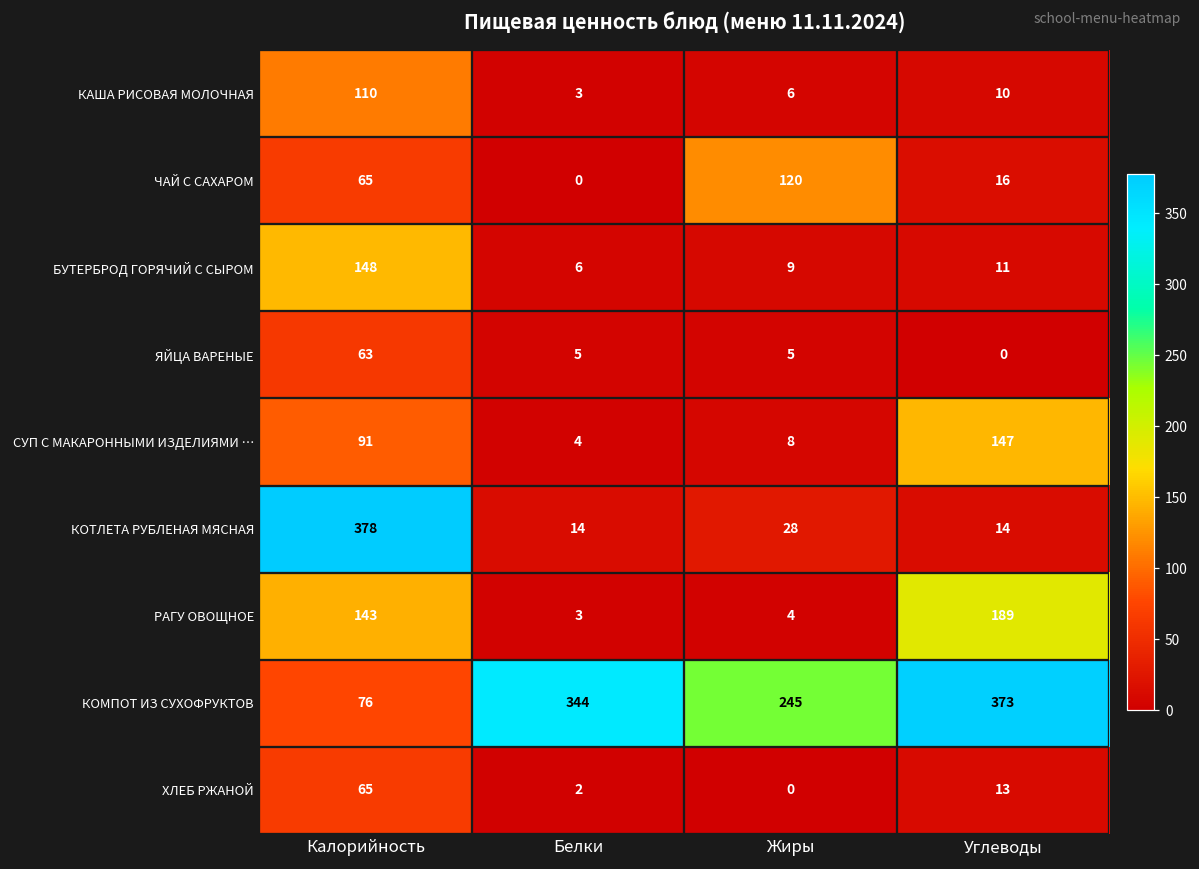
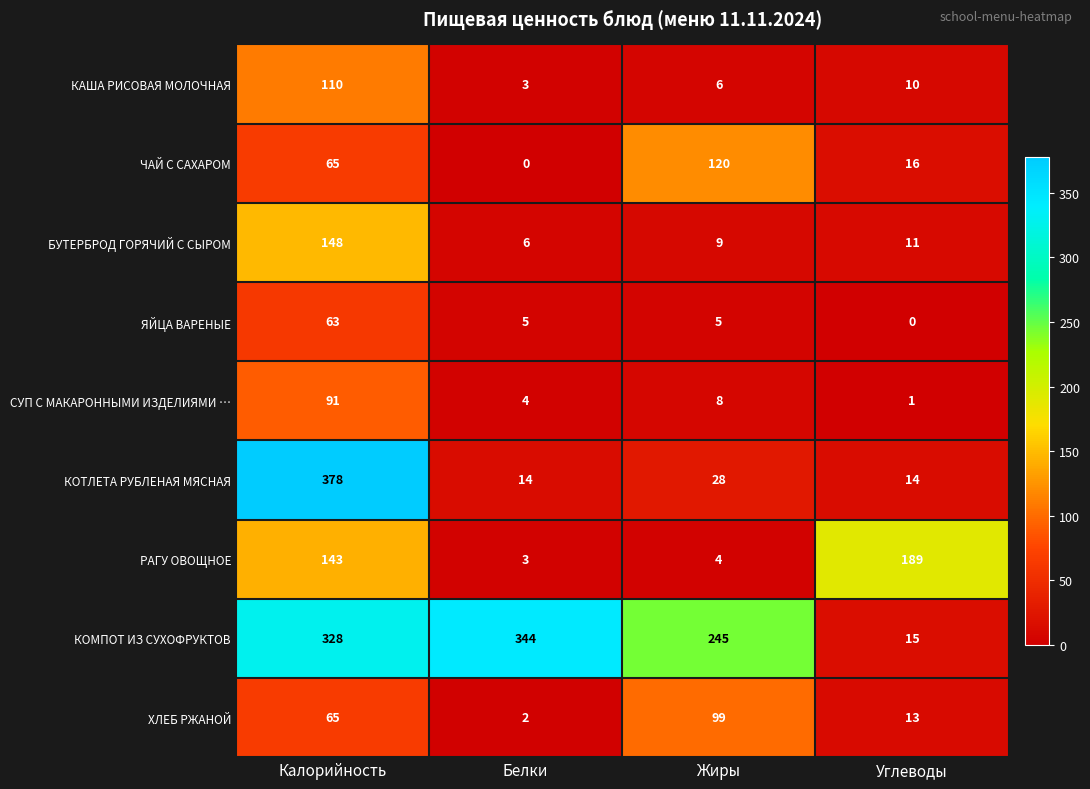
  {
    "КАША РИСОВАЯ МОЛОЧНАЯ": {
      "Калорийность": 110,
      "Белки": 3,
      "Жиры": 6,
      "Углеводы": 10
    },
    "ЧАЙ С САХАРОМ": {
      "Калорийность": 65,
      "Белки": 0,
      "Жиры": 120,
      "Углеводы": 16
    },
    "БУТЕРБРОД ГОРЯЧИЙ С СЫРОМ": {
      "Калорийность": 148,
      "Белки": 6,
      "Жиры": 9,
      "Углеводы": 11
    },
    "ЯЙЦА ВАРЕНЫЕ": {
      "Калорийность": 63,
      "Белки": 5,
      "Жиры": 5,
      "Углеводы": 0
    },
    "СУП С МАКАРОННЫМИ ИЗДЕЛИЯМИ …": {
      "Калорийность": 91,
      "Белки": 4,
      "Жиры": 8,
-     "Углеводы": 147
+     "Углеводы": 1
    },
    "КОТЛЕТА РУБЛЕНАЯ МЯСНАЯ": {
      "Калорийность": 378,
      "Белки": 14,
      "Жиры": 28,
      "Углеводы": 14
    },
    "РАГУ ОВОЩНОЕ": {
      "Калорийность": 143,
      "Белки": 3,
      "Жиры": 4,
      "Углеводы": 189
    },
    "КОМПОТ ИЗ СУХОФРУКТОВ": {
-     "Калорийность": 76,
+     "Калорийность": 328,
      "Белки": 344,
      "Жиры": 245,
-     "Углеводы": 373
+     "Углеводы": 15
    },
    "ХЛЕБ РЖАНОЙ": {
      "Калорийность": 65,
      "Белки": 2,
-     "Жиры": 0,
+     "Жиры": 99,
      "Углеводы": 13
    }
  }
